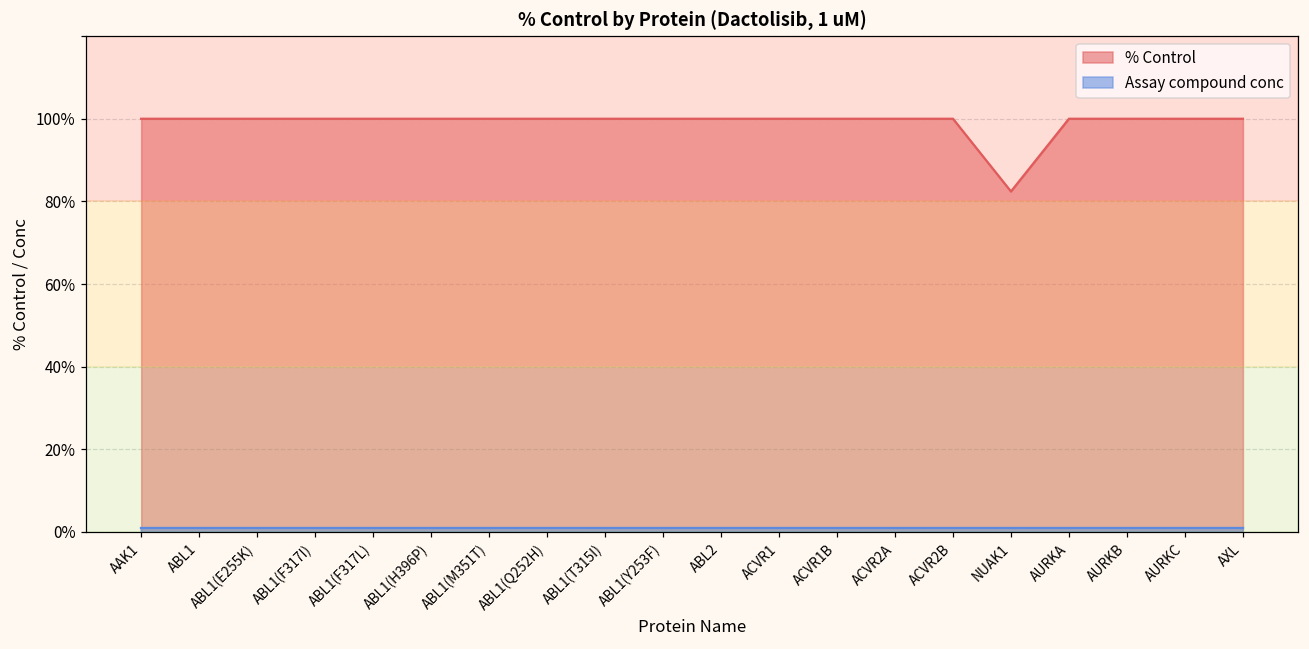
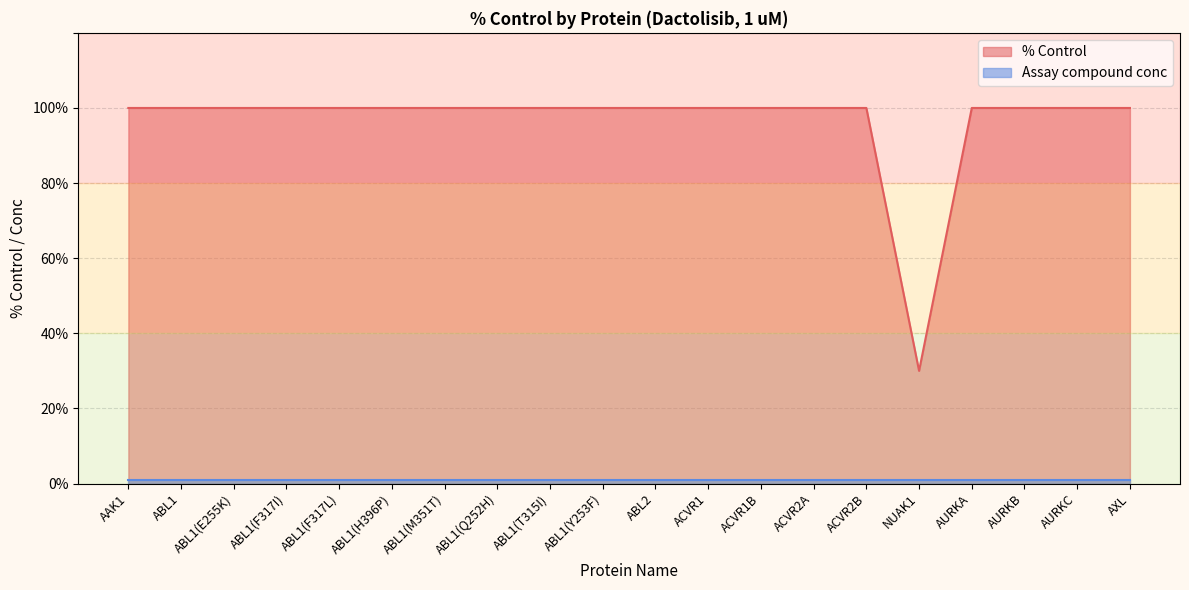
  {
    "% Control": {
      "AAK1": "100%",
      "ABL1": "100%",
      "ABL1(E255K)": "100%",
      "ABL1(F317I)": "100%",
      "ABL1(F317L)": "100%",
      "ABL1(H396P)": "100%",
      "ABL1(M351T)": "100%",
      "ABL1(Q252H)": "100%",
      "ABL1(T315I)": "100%",
      "ABL1(Y253F)": "100%",
      "ABL2": "100%",
      "ACVR1": "100%",
      "ACVR1B": "100%",
      "ACVR2A": "100%",
      "ACVR2B": "100%",
-     "NUAK1": "82%",
+     "NUAK1": "30%",
      "AURKA": "100%",
      "AURKB": "100%",
      "AURKC": "100%",
      "AXL": "100%"
    },
    "Assay compound conc": {
      "AAK1": "1%",
      "ABL1": "1%",
      "ABL1(E255K)": "1%",
      "ABL1(F317I)": "1%",
      "ABL1(F317L)": "1%",
      "ABL1(H396P)": "1%",
      "ABL1(M351T)": "1%",
      "ABL1(Q252H)": "1%",
      "ABL1(T315I)": "1%",
      "ABL1(Y253F)": "1%",
      "ABL2": "1%",
      "ACVR1": "1%",
      "ACVR1B": "1%",
      "ACVR2A": "1%",
      "ACVR2B": "1%",
      "NUAK1": "1%",
      "AURKA": "1%",
      "AURKB": "1%",
      "AURKC": "1%",
      "AXL": "1%"
    }
  }
